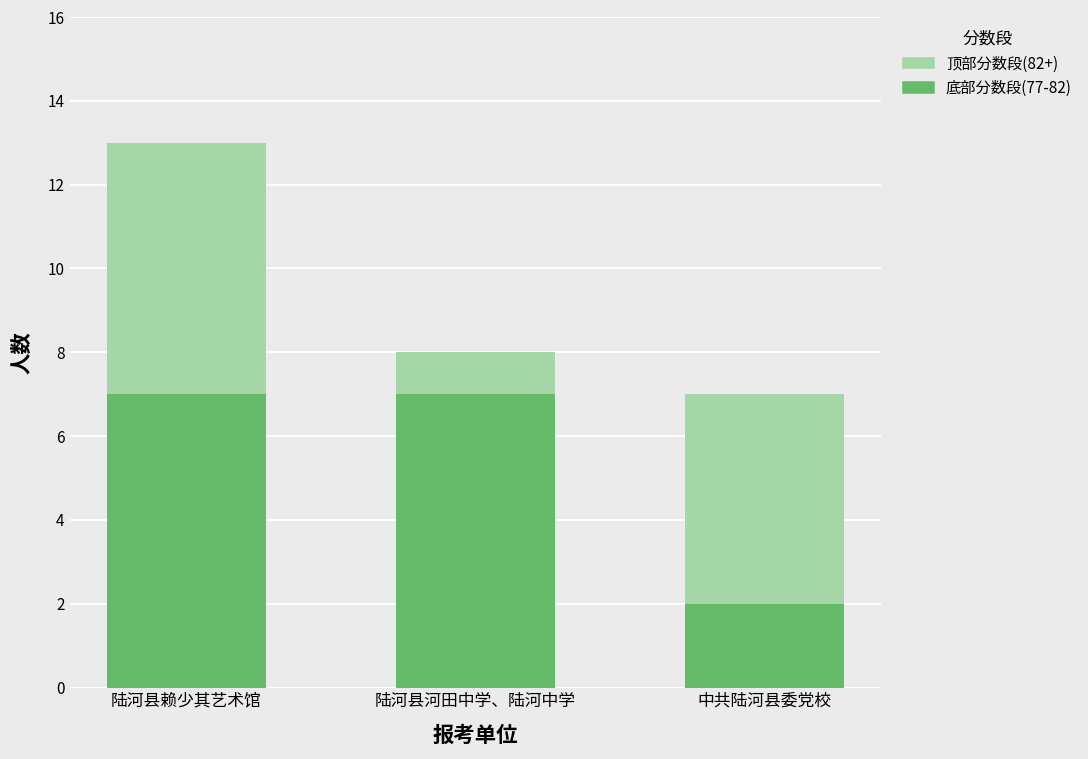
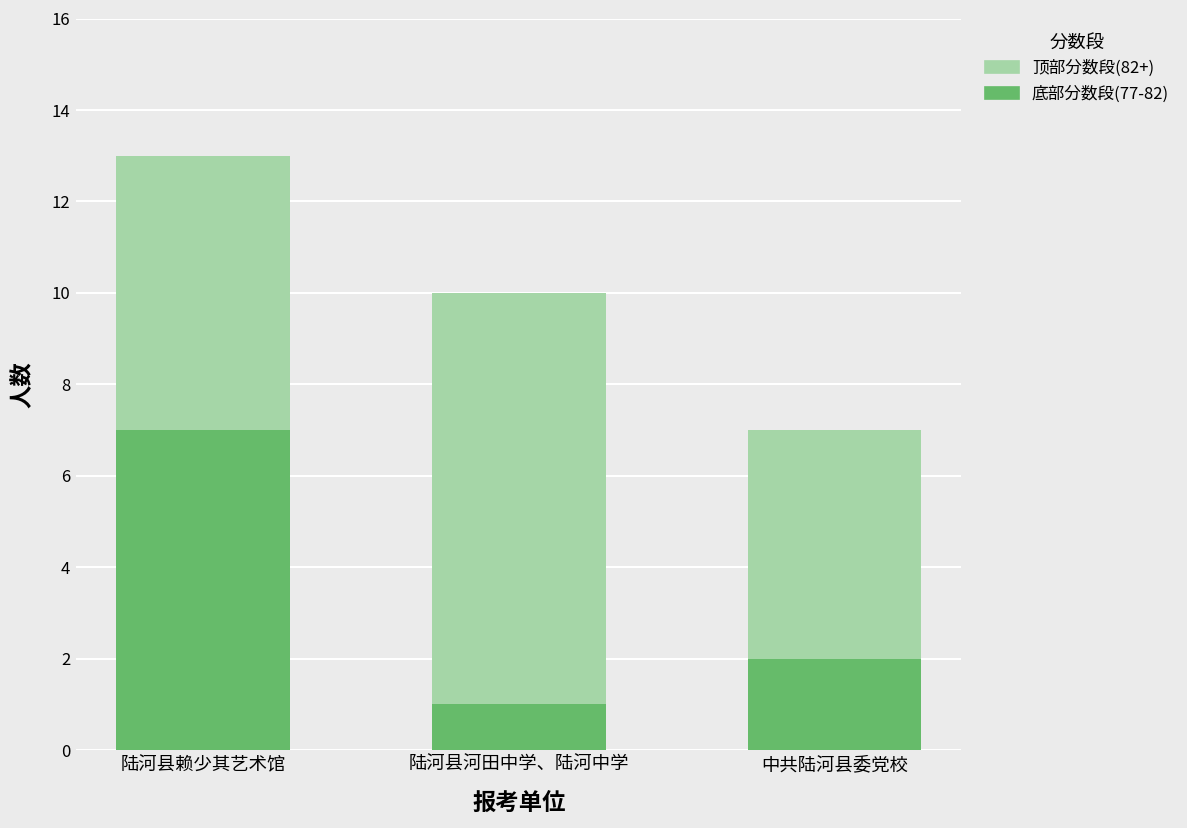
  {
    "底部分数段(77-82)": {
      "陆河县赖少其艺术馆": 7,
-     "陆河县河田中学、陆河中学": 7,
+     "陆河县河田中学、陆河中学": 1,
      "中共陆河县委党校": 2
    },
    "顶部分数段(82+)": {
      "陆河县赖少其艺术馆": 6,
-     "陆河县河田中学、陆河中学": 1,
+     "陆河县河田中学、陆河中学": 9,
      "中共陆河县委党校": 5
    }
  }
